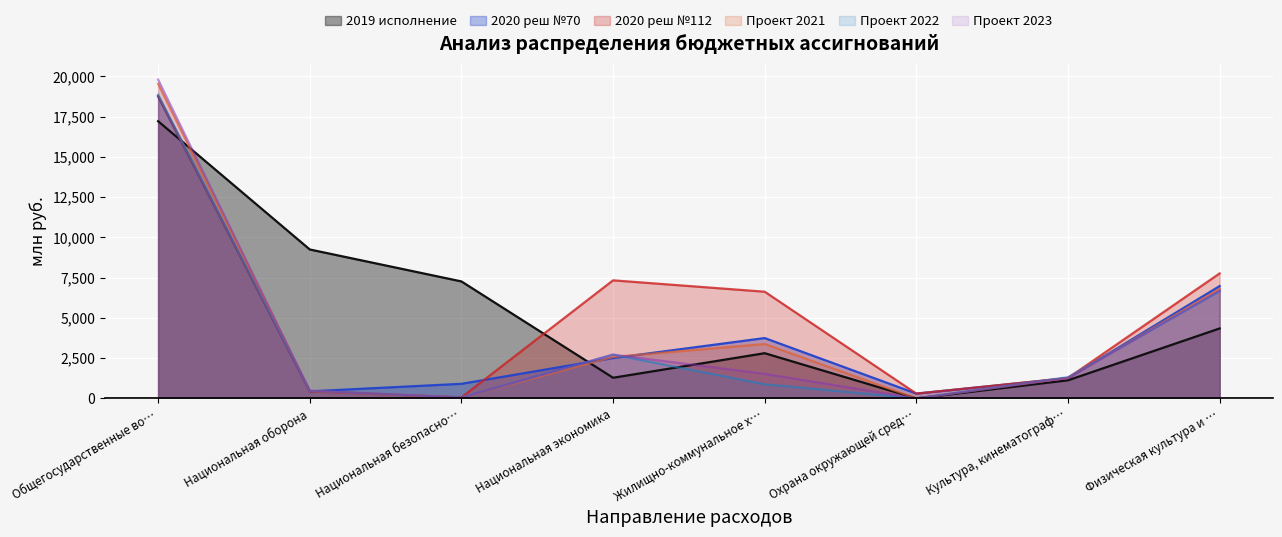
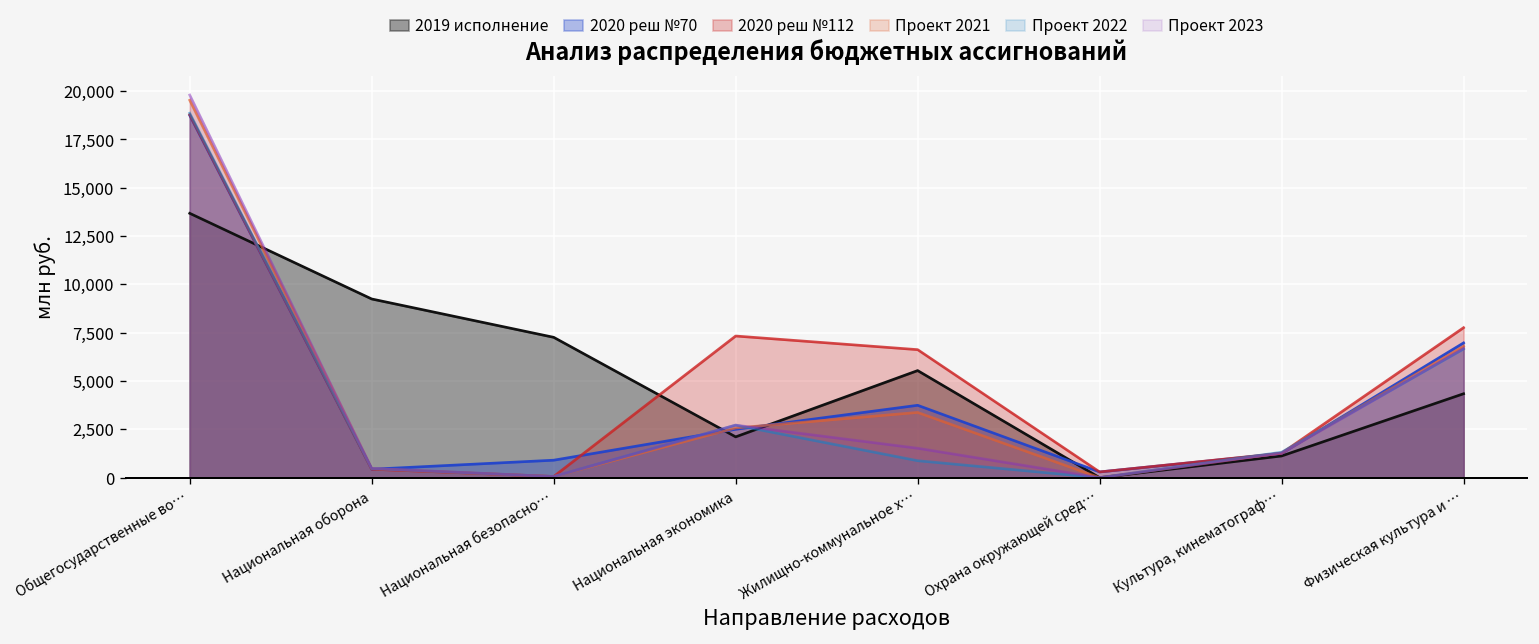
  {
    "2019 исполнение": {
-     "Общегосударственные во…": "17,200",
+     "Общегосударственные во…": "13,700",
      "Национальная оборона": "9,200",
      "Национальная безопасно…": "7,300",
-     "Национальная экономика": "1,300",
-     "Жилищно-коммунальное х…": "2,800",
+     "Национальная экономика": "2,100",
+     "Жилищно-коммунальное х…": "5,500",
      "Физическая культура и …": "4,300"
    },
    "2020 реш №70": {
      "Национальная безопасно…": "900",
      "Жилищно-коммунальное х…": "3,700",
      "Физическая культура и …": "7,000"
    }
  }
